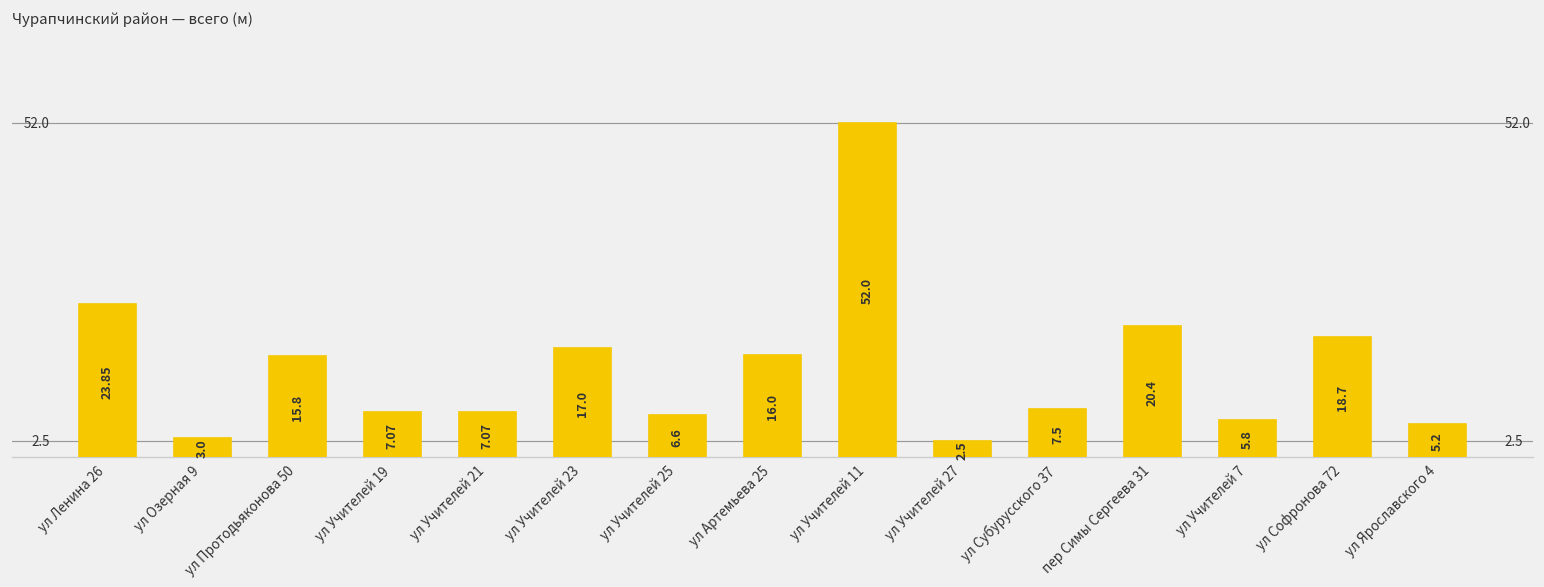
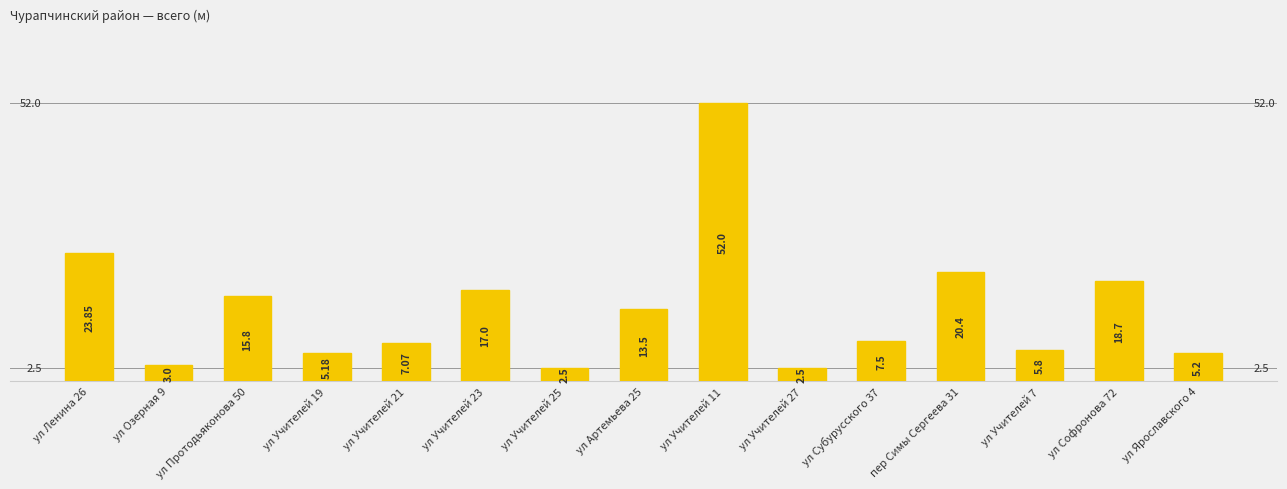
  {
    "ул Ленина 26": 23.85,
    "ул Озерная 9": 3.0,
    "ул Протодьяконова 50": 15.8,
-   "ул Учителей 19": 7.07,
+   "ул Учителей 19": 5.18,
    "ул Учителей 21": 7.07,
    "ул Учителей 23": 17.0,
-   "ул Учителей 25": 6.6,
-   "ул Артемьева 25": 16.0,
+   "ул Учителей 25": 2.5,
+   "ул Артемьева 25": 13.5,
    "ул Учителей 11": 52.0,
    "ул Учителей 27": 2.5,
    "ул Субурусского 37": 7.5,
    "пер Симы Сергеева 31": 20.4,
    "ул Учителей 7": 5.8,
    "ул Софронова 72": 18.7,
    "ул Ярославского 4": 5.2
  }
